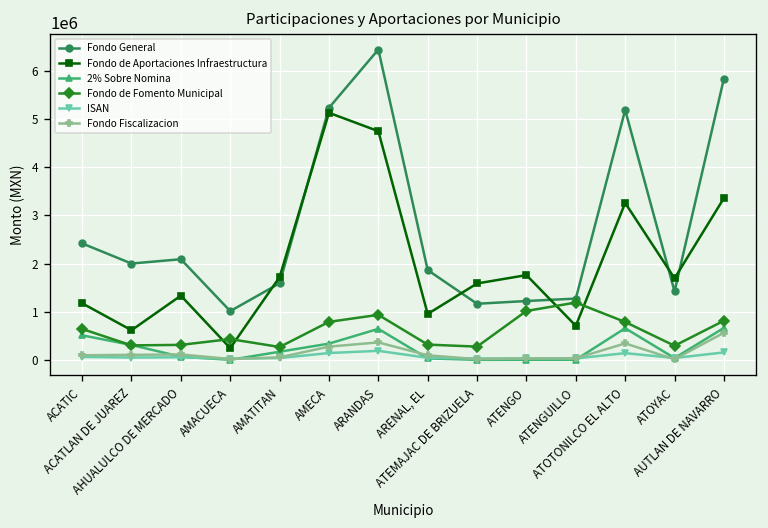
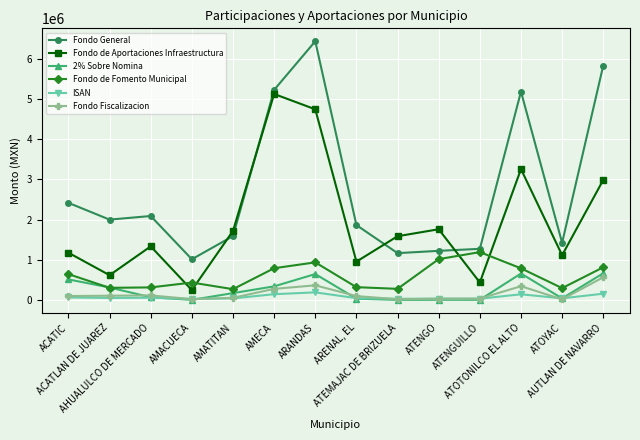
  {
    "Fondo de Aportaciones Infraestructura": {
      "ACATIC": 1200000,
      "ACATLAN DE JUAREZ": 600000,
      "AHUALULCO DE MERCADO": 1300000,
      "AMACUECA": 200000,
      "AMATITAN": 1700000,
      "AMECA": 5100000,
      "ARANDAS": 4700000,
      "ARENAL, EL": 1000000,
      "ATEMAJAC DE BRIZUELA": 1600000,
      "ATENGO": 1800000,
-     "ATENGUILLO": 700000,
+     "ATENGUILLO": 400000,
      "ATOTONILCO EL ALTO": 3300000,
-     "ATOYAC": 1700000,
-     "AUTLAN DE NAVARRO": 3400000
+     "ATOYAC": 1100000,
+     "AUTLAN DE NAVARRO": 3000000
    }
  }
